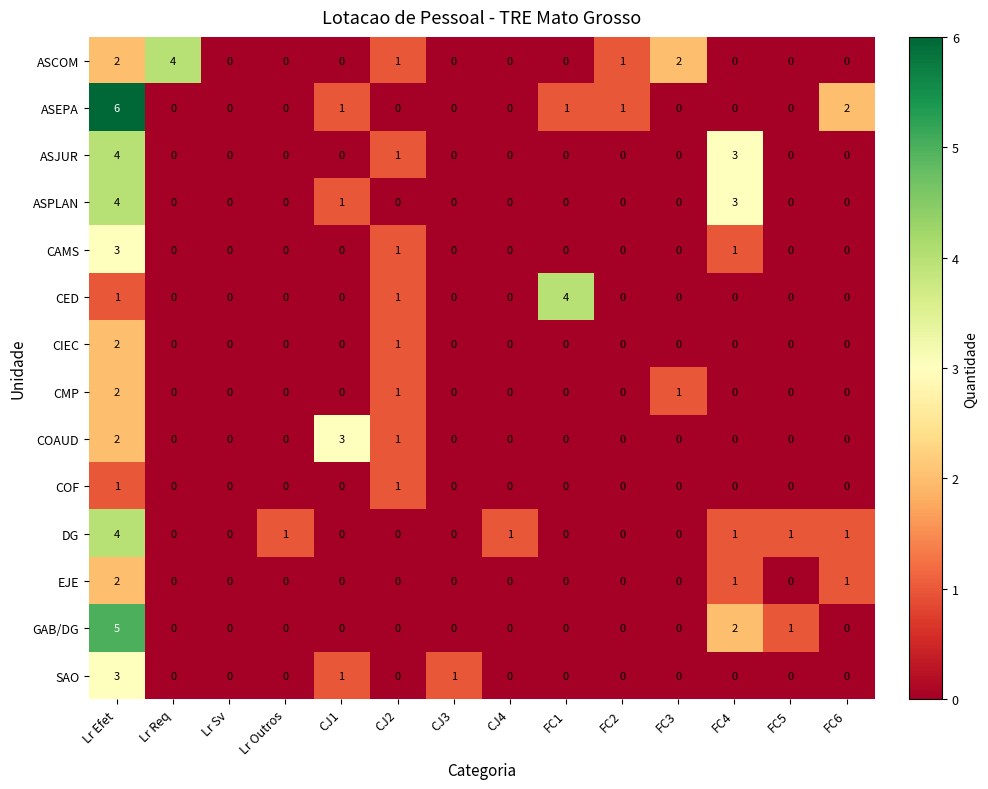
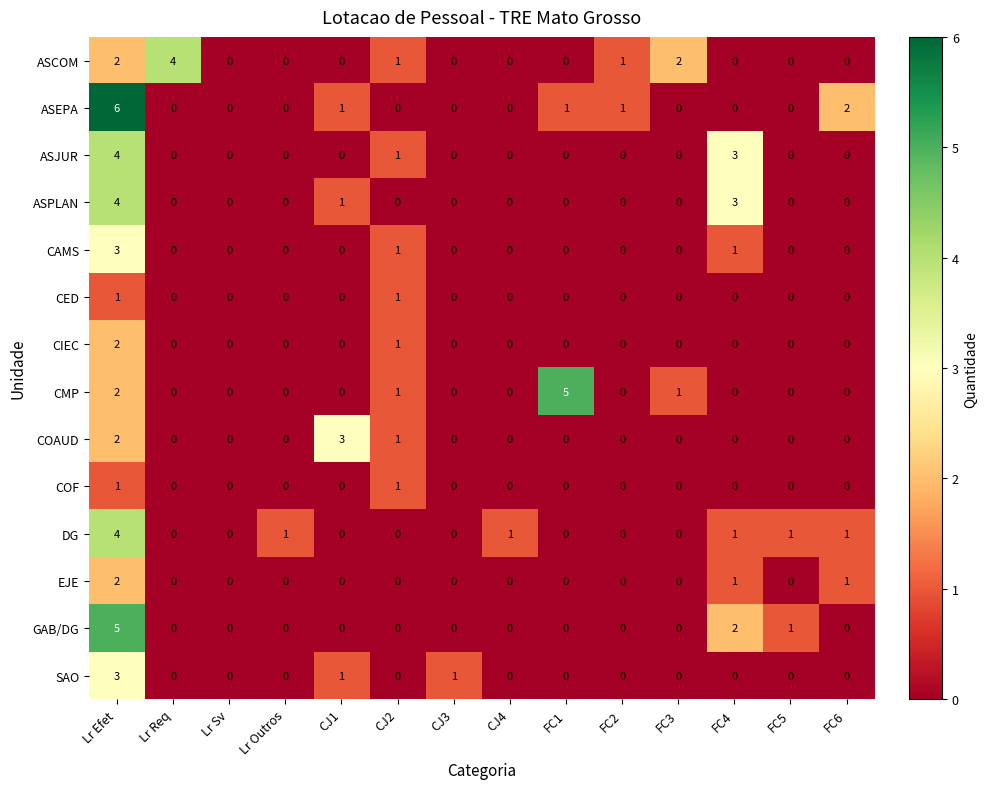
  {
    "ASCOM": {
      "Lr Efet": 2,
      "Lr Req": 4,
      "Lr Sv": 0,
      "Lr Outros": 0,
      "CJ1": 0,
      "CJ2": 1,
      "CJ3": 0,
      "CJ4": 0,
      "FC1": 0,
      "FC2": 1,
      "FC3": 2,
      "FC4": 0,
      "FC5": 0,
      "FC6": 0
    },
    "ASEPA": {
      "Lr Efet": 6,
      "Lr Req": 0,
      "Lr Sv": 0,
      "Lr Outros": 0,
      "CJ1": 1,
      "CJ2": 0,
      "CJ3": 0,
      "CJ4": 0,
      "FC1": 1,
      "FC2": 1,
      "FC3": 0,
      "FC4": 0,
      "FC5": 0,
      "FC6": 2
    },
    "ASJUR": {
      "Lr Efet": 4,
      "Lr Req": 0,
      "Lr Sv": 0,
      "Lr Outros": 0,
      "CJ1": 0,
      "CJ2": 1,
      "CJ3": 0,
      "CJ4": 0,
      "FC1": 0,
      "FC2": 0,
      "FC3": 0,
      "FC4": 3,
      "FC5": 0,
      "FC6": 0
    },
    "ASPLAN": {
      "Lr Efet": 4,
      "Lr Req": 0,
      "Lr Sv": 0,
      "Lr Outros": 0,
      "CJ1": 1,
      "CJ2": 0,
      "CJ3": 0,
      "CJ4": 0,
      "FC1": 0,
      "FC2": 0,
      "FC3": 0,
      "FC4": 3,
      "FC5": 0,
      "FC6": 0
    },
    "CAMS": {
      "Lr Efet": 3,
      "Lr Req": 0,
      "Lr Sv": 0,
      "Lr Outros": 0,
      "CJ1": 0,
      "CJ2": 1,
      "CJ3": 0,
      "CJ4": 0,
      "FC1": 0,
      "FC2": 0,
      "FC3": 0,
      "FC4": 1,
      "FC5": 0,
      "FC6": 0
    },
    "CED": {
      "Lr Efet": 1,
      "Lr Req": 0,
      "Lr Sv": 0,
      "Lr Outros": 0,
      "CJ1": 0,
      "CJ2": 1,
      "CJ3": 0,
      "CJ4": 0,
-     "FC1": 4,
+     "FC1": 0,
      "FC2": 0,
      "FC3": 0,
      "FC4": 0,
      "FC5": 0,
      "FC6": 0
    },
    "CIEC": {
      "Lr Efet": 2,
      "Lr Req": 0,
      "Lr Sv": 0,
      "Lr Outros": 0,
      "CJ1": 0,
      "CJ2": 1,
      "CJ3": 0,
      "CJ4": 0,
      "FC1": 0,
      "FC2": 0,
      "FC3": 0,
      "FC4": 0,
      "FC5": 0,
      "FC6": 0
    },
    "CMP": {
      "Lr Efet": 2,
      "Lr Req": 0,
      "Lr Sv": 0,
      "Lr Outros": 0,
      "CJ1": 0,
      "CJ2": 1,
      "CJ3": 0,
      "CJ4": 0,
-     "FC1": 0,
+     "FC1": 5,
      "FC2": 0,
      "FC3": 1,
      "FC4": 0,
      "FC5": 0,
      "FC6": 0
    },
    "COAUD": {
      "Lr Efet": 2,
      "Lr Req": 0,
      "Lr Sv": 0,
      "Lr Outros": 0,
      "CJ1": 3,
      "CJ2": 1,
      "CJ3": 0,
      "CJ4": 0,
      "FC1": 0,
      "FC2": 0,
      "FC3": 0,
      "FC4": 0,
      "FC5": 0,
      "FC6": 0
    },
    "COF": {
      "Lr Efet": 1,
      "Lr Req": 0,
      "Lr Sv": 0,
      "Lr Outros": 0,
      "CJ1": 0,
      "CJ2": 1,
      "CJ3": 0,
      "CJ4": 0,
      "FC1": 0,
      "FC2": 0,
      "FC3": 0,
      "FC4": 0,
      "FC5": 0,
      "FC6": 0
    },
    "DG": {
      "Lr Efet": 4,
      "Lr Req": 0,
      "Lr Sv": 0,
      "Lr Outros": 1,
      "CJ1": 0,
      "CJ2": 0,
      "CJ3": 0,
      "CJ4": 1,
      "FC1": 0,
      "FC2": 0,
      "FC3": 0,
      "FC4": 1,
      "FC5": 1,
      "FC6": 1
    },
    "EJE": {
      "Lr Efet": 2,
      "Lr Req": 0,
      "Lr Sv": 0,
      "Lr Outros": 0,
      "CJ1": 0,
      "CJ2": 0,
      "CJ3": 0,
      "CJ4": 0,
      "FC1": 0,
      "FC2": 0,
      "FC3": 0,
      "FC4": 1,
      "FC5": 0,
      "FC6": 1
    },
    "GAB/DG": {
      "Lr Efet": 5,
      "Lr Req": 0,
      "Lr Sv": 0,
      "Lr Outros": 0,
      "CJ1": 0,
      "CJ2": 0,
      "CJ3": 0,
      "CJ4": 0,
      "FC1": 0,
      "FC2": 0,
      "FC3": 0,
      "FC4": 2,
      "FC5": 1,
      "FC6": 0
    },
    "SAO": {
      "Lr Efet": 3,
      "Lr Req": 0,
      "Lr Sv": 0,
      "Lr Outros": 0,
      "CJ1": 1,
      "CJ2": 0,
      "CJ3": 1,
      "CJ4": 0,
      "FC1": 0,
      "FC2": 0,
      "FC3": 0,
      "FC4": 0,
      "FC5": 0,
      "FC6": 0
    }
  }
